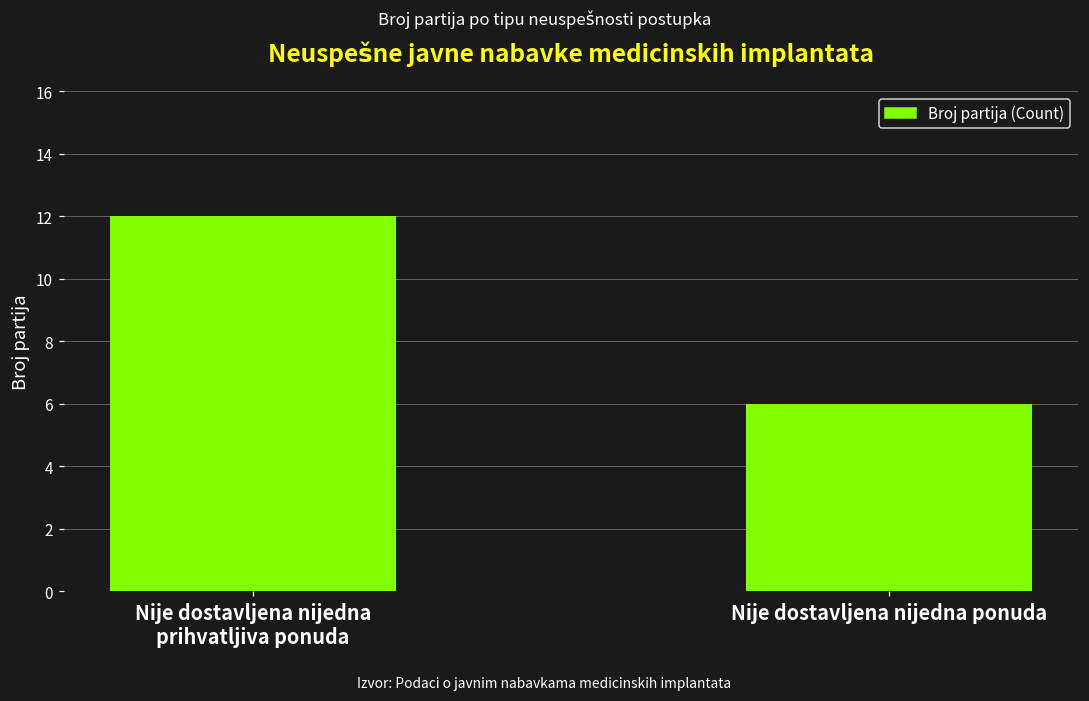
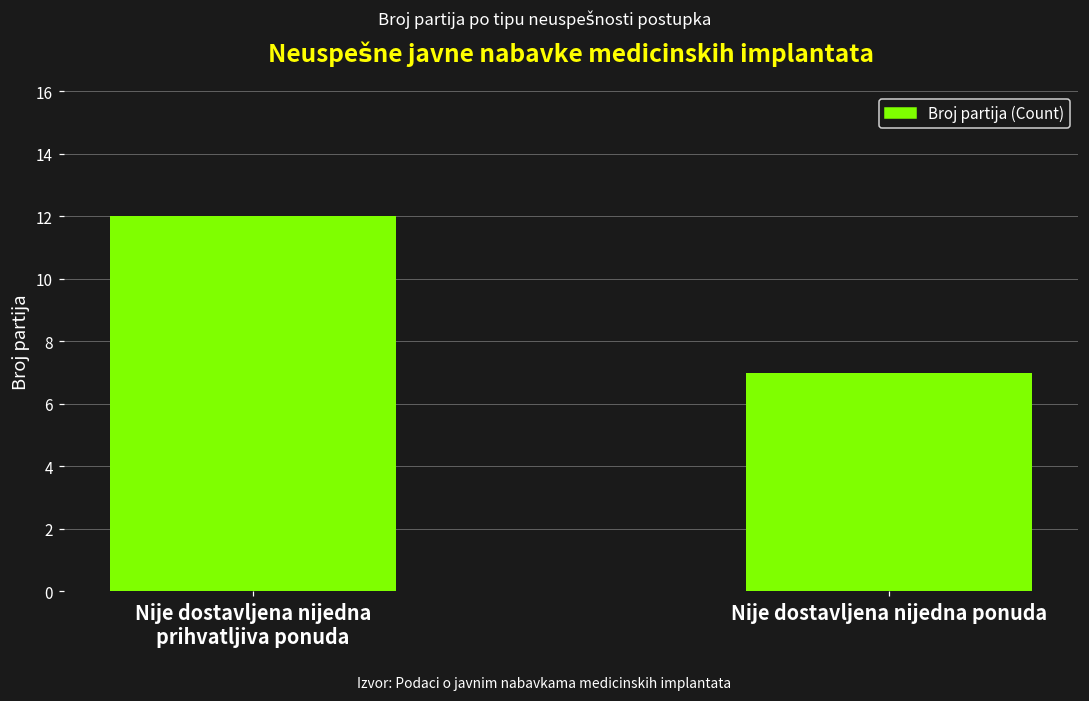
  {
    "Nije dostavljena nijedna prihvatljiva ponuda": 12,
-   "Nije dostavljena nijedna ponuda": 6
+   "Nije dostavljena nijedna ponuda": 7
  }
